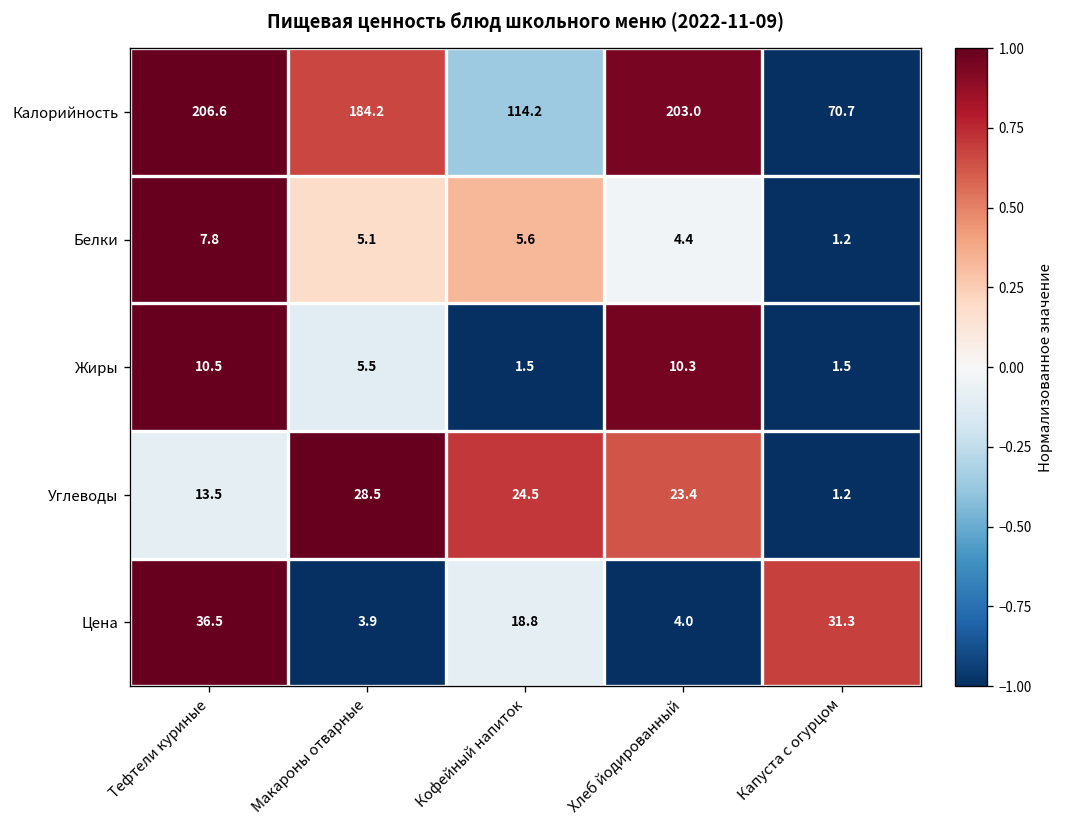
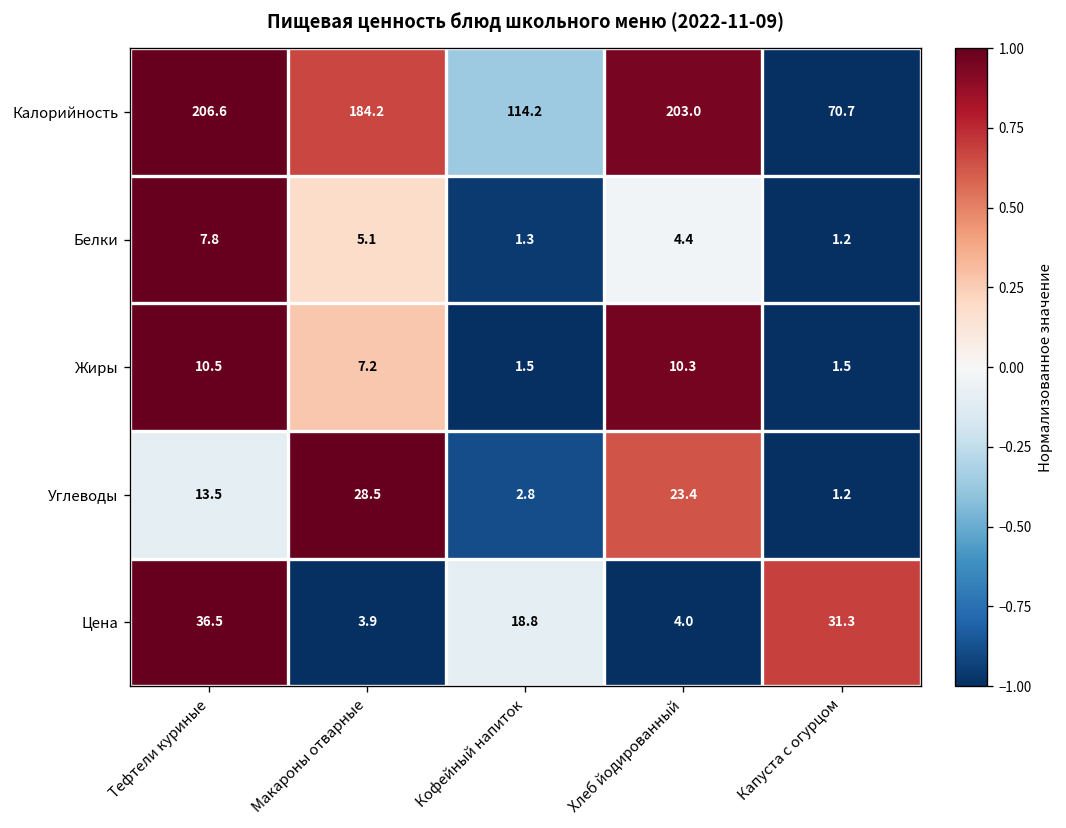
  {
    "Калорийность": {
      "Тефтели куриные": 206.6,
      "Макароны отварные": 184.2,
      "Кофейный напиток": 114.2,
      "Хлеб йодированный": 203.0,
      "Капуста с огурцом": 70.7
    },
    "Белки": {
      "Тефтели куриные": 7.8,
      "Макароны отварные": 5.1,
-     "Кофейный напиток": 5.6,
+     "Кофейный напиток": 1.3,
      "Хлеб йодированный": 4.4,
      "Капуста с огурцом": 1.2
    },
    "Жиры": {
      "Тефтели куриные": 10.5,
-     "Макароны отварные": 5.5,
+     "Макароны отварные": 7.2,
      "Кофейный напиток": 1.5,
      "Хлеб йодированный": 10.3,
      "Капуста с огурцом": 1.5
    },
    "Углеводы": {
      "Тефтели куриные": 13.5,
      "Макароны отварные": 28.5,
-     "Кофейный напиток": 24.5,
+     "Кофейный напиток": 2.8,
      "Хлеб йодированный": 23.4,
      "Капуста с огурцом": 1.2
    },
    "Цена": {
      "Тефтели куриные": 36.5,
      "Макароны отварные": 3.9,
      "Кофейный напиток": 18.8,
      "Хлеб йодированный": 4.0,
      "Капуста с огурцом": 31.3
    }
  }
